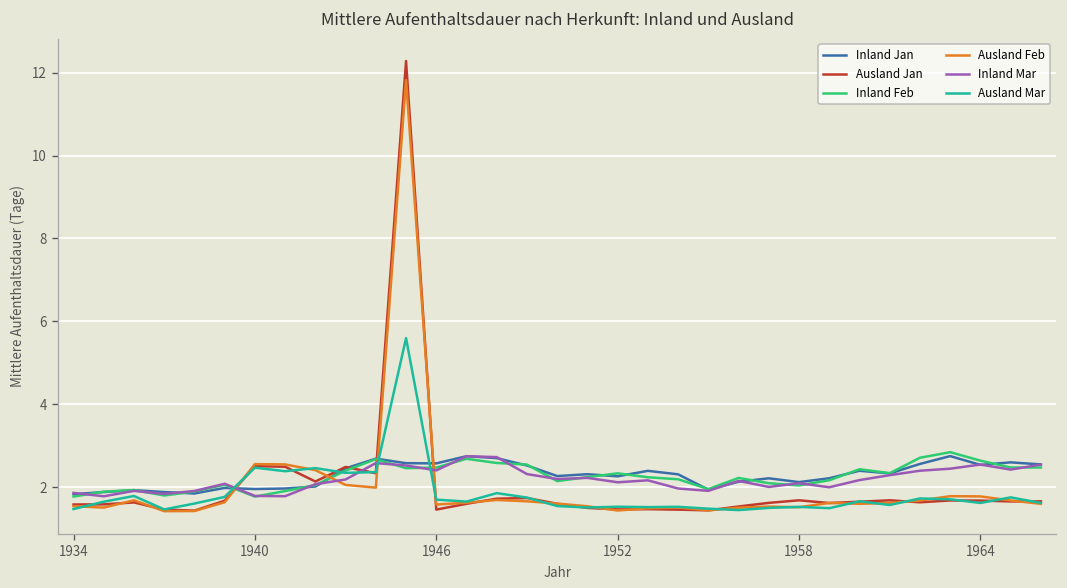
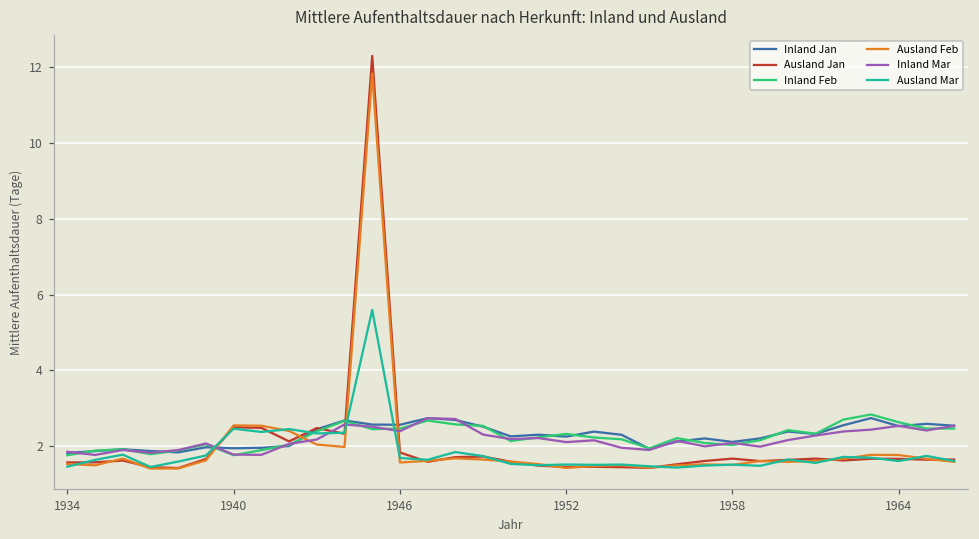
  {
    "Inland Jan": {
      "1940": 2.0,
      "1946": 2.6
    },
    "Ausland Jan": {
-     "1946": 1.5,
+     "1946": 1.8,
      "1958": 1.7
    },
    "Ausland Feb": {
      "1946": 1.6,
      "1964": 1.8
    },
    "Inland Mar": {
      "1952": 2.1
    }
  }
